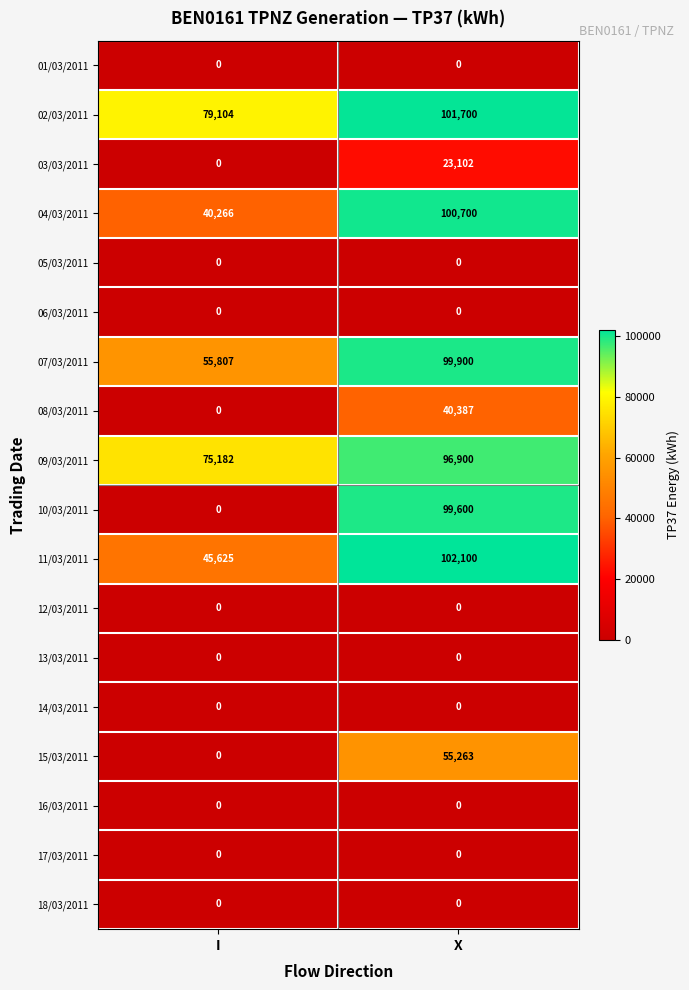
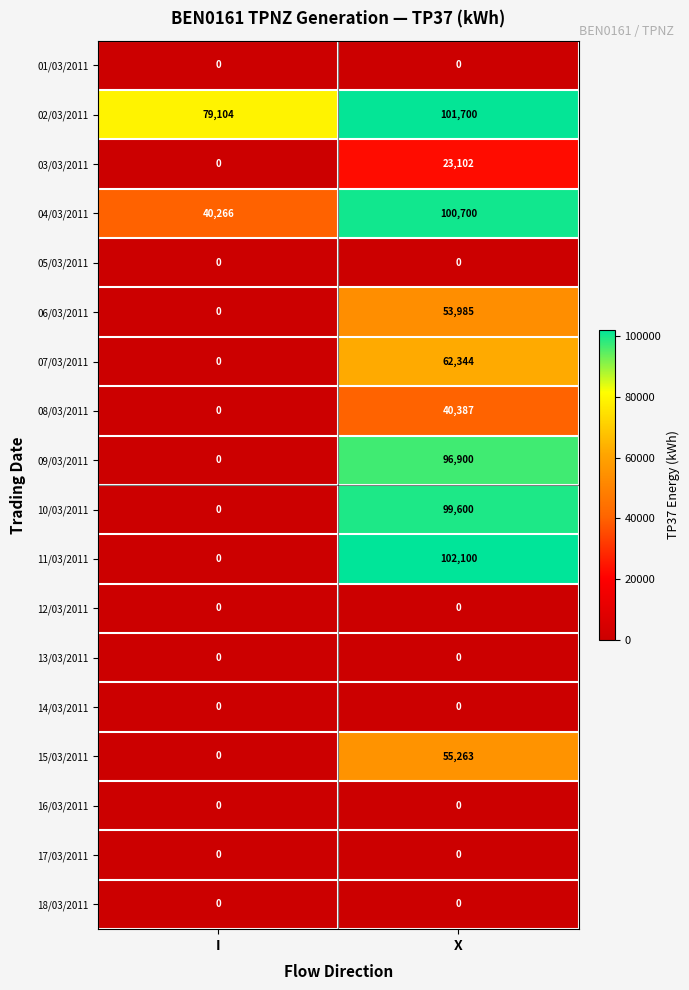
  {
    "01/03/2011": {
      "I": "0",
      "X": "0"
    },
    "02/03/2011": {
      "I": "79,104",
      "X": "101,700"
    },
    "03/03/2011": {
      "I": "0",
      "X": "23,102"
    },
    "04/03/2011": {
      "I": "40,266",
      "X": "100,700"
    },
    "05/03/2011": {
      "I": "0",
      "X": "0"
    },
    "06/03/2011": {
      "I": "0",
-     "X": "0"
+     "X": "53,985"
    },
    "07/03/2011": {
-     "I": "55,807",
-     "X": "99,900"
+     "I": "0",
+     "X": "62,344"
    },
    "08/03/2011": {
      "I": "0",
      "X": "40,387"
    },
    "09/03/2011": {
-     "I": "75,182",
+     "I": "0",
      "X": "96,900"
    },
    "10/03/2011": {
      "I": "0",
      "X": "99,600"
    },
    "11/03/2011": {
-     "I": "45,625",
+     "I": "0",
      "X": "102,100"
    },
    "12/03/2011": {
      "I": "0",
      "X": "0"
    },
    "13/03/2011": {
      "I": "0",
      "X": "0"
    },
    "14/03/2011": {
      "I": "0",
      "X": "0"
    },
    "15/03/2011": {
      "I": "0",
      "X": "55,263"
    },
    "16/03/2011": {
      "I": "0",
      "X": "0"
    },
    "17/03/2011": {
      "I": "0",
      "X": "0"
    },
    "18/03/2011": {
      "I": "0",
      "X": "0"
    }
  }
